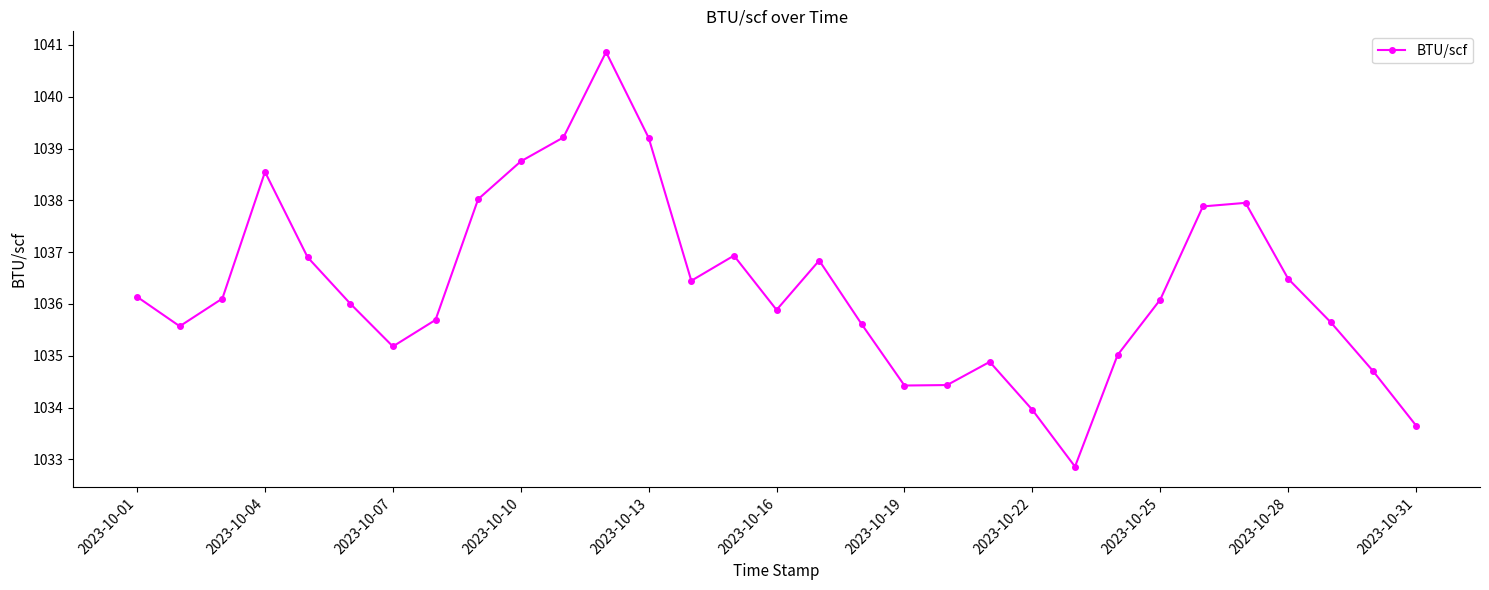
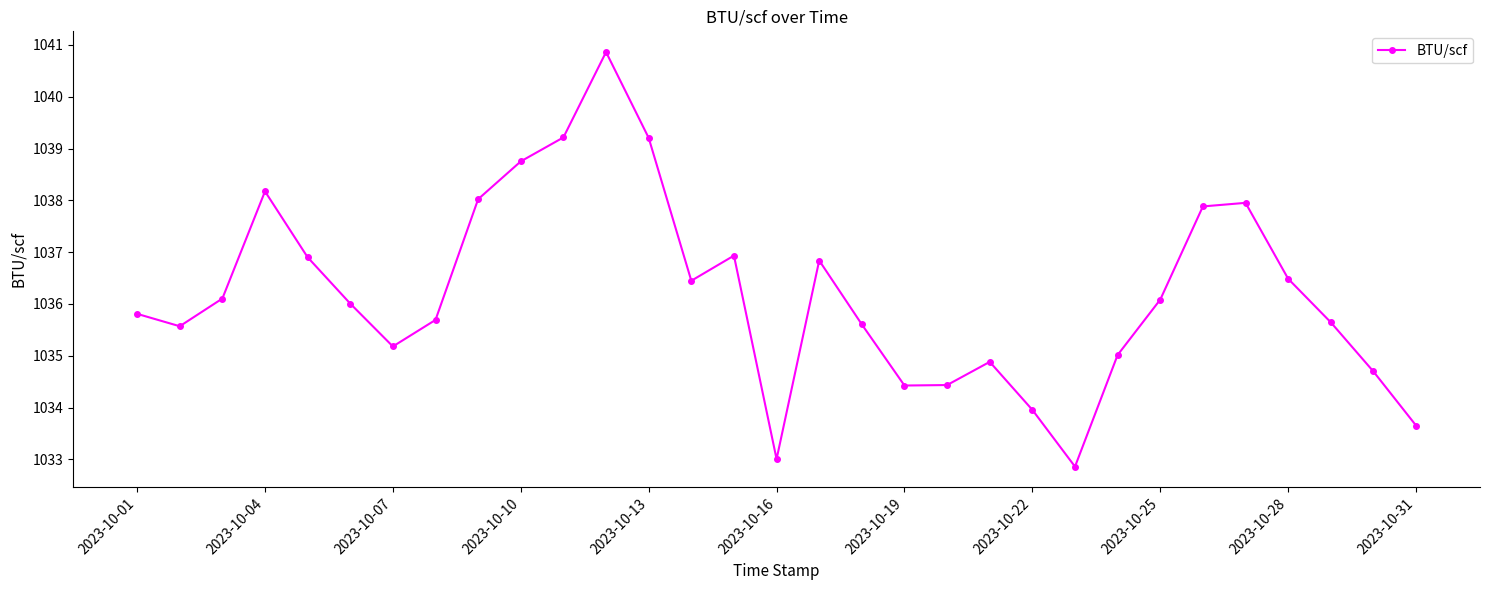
  {
-   "2023-10-01": 1036.1,
-   "2023-10-04": 1038.5,
+   "2023-10-01": 1035.8,
+   "2023-10-04": 1038.2,
    "2023-10-07": 1035.2,
    "2023-10-10": 1038.8,
    "2023-10-13": 1039.2,
-   "2023-10-16": 1035.9,
+   "2023-10-16": 1033.0,
    "2023-10-19": 1034.4,
    "2023-10-22": 1034.0,
    "2023-10-25": 1036.1,
    "2023-10-28": 1036.5,
    "2023-10-31": 1033.7
  }
